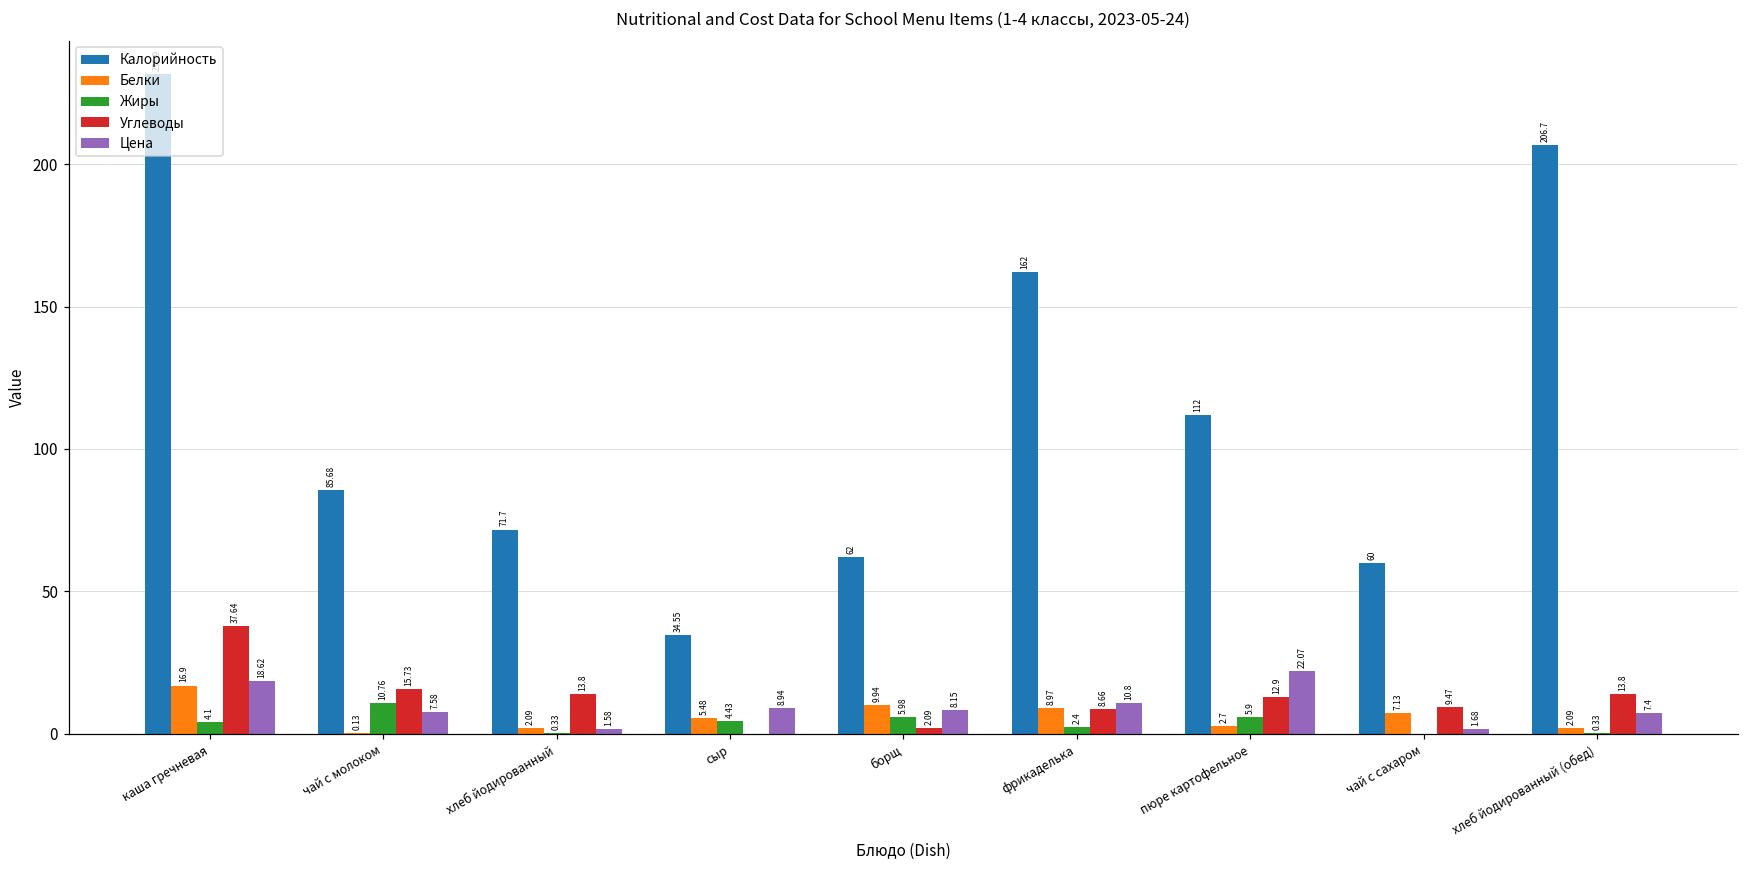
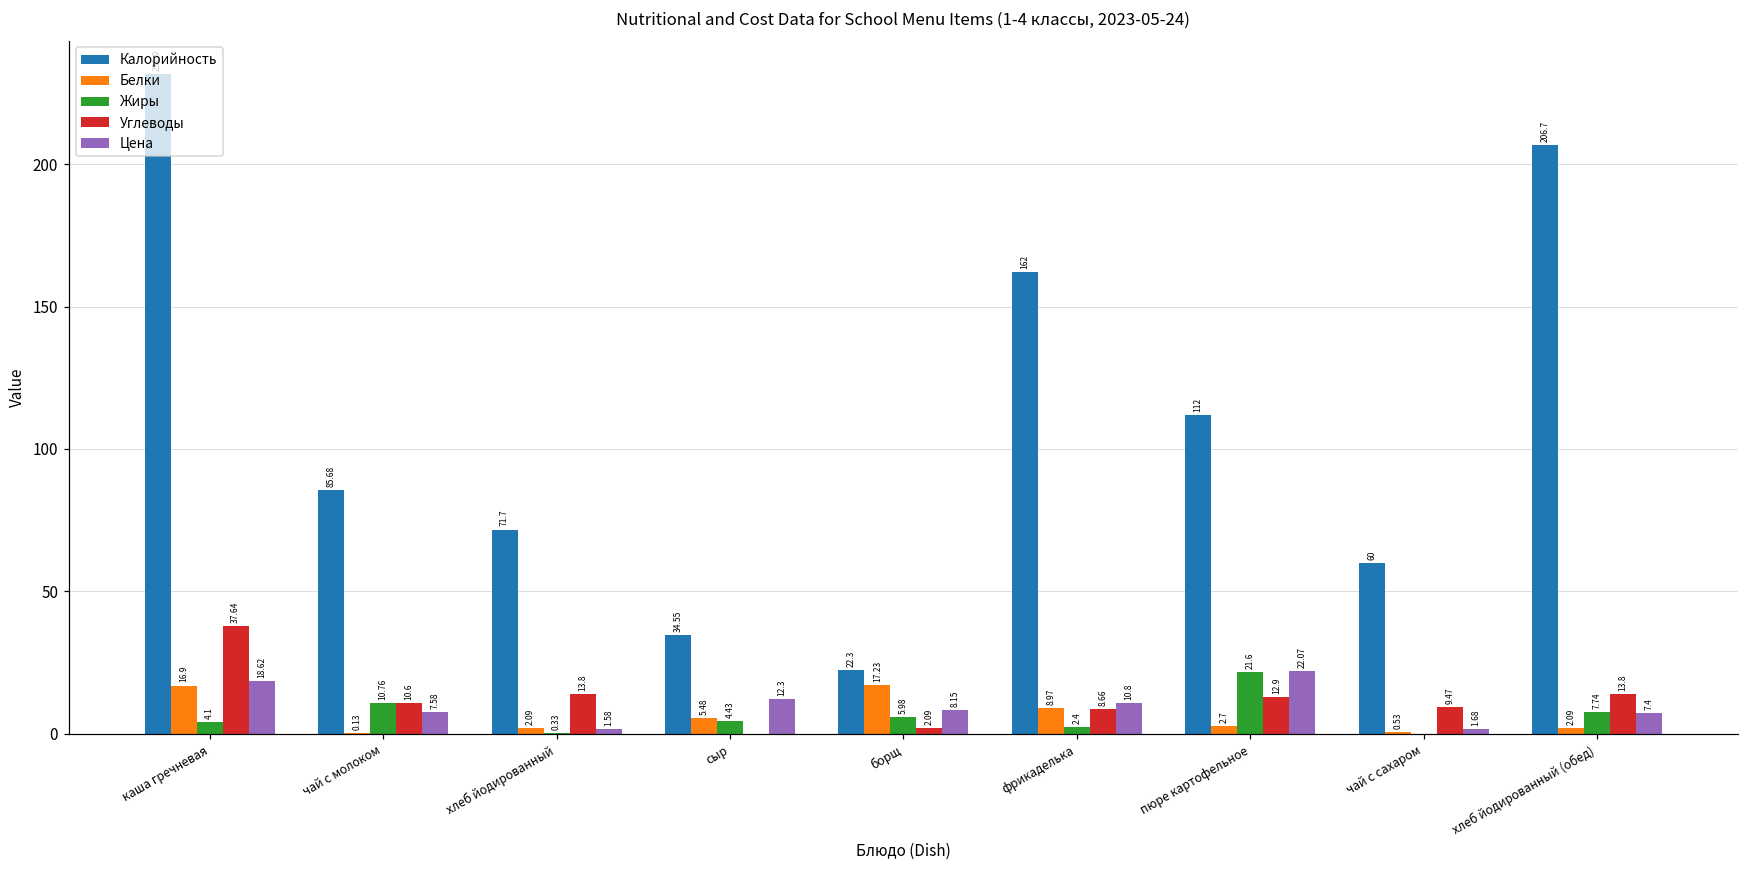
  {
    "Калорийность": {
      "чай с молоком": 85.68,
      "хлеб йодированный": 71.7,
      "сыр": 34.55,
-     "борщ": 62,
+     "борщ": 22.3,
      "фрикаделька": 162,
      "пюре картофельное": 112,
      "чай с сахаром": 60,
      "хлеб йодированный (обед)": 206.7
    },
    "Белки": {
      "каша гречневая": 16.9,
      "чай с молоком": 0.13,
      "хлеб йодированный": 2.09,
      "сыр": 5.48,
-     "борщ": 9.94,
+     "борщ": 17.23,
      "фрикаделька": 8.97,
      "пюре картофельное": 2.7,
-     "чай с сахаром": 7.13,
+     "чай с сахаром": 0.53,
      "хлеб йодированный (обед)": 2.09
    },
    "Жиры": {
      "каша гречневая": 4.1,
      "чай с молоком": 10.76,
      "хлеб йодированный": 0.33,
      "сыр": 4.43,
      "борщ": 5.98,
      "фрикаделька": 2.4,
-     "пюре картофельное": 5.9,
-     "хлеб йодированный (обед)": 0.33
+     "пюре картофельное": 21.6,
+     "хлеб йодированный (обед)": 7.74
    },
    "Углеводы": {
      "каша гречневая": 37.64,
-     "чай с молоком": 15.73,
+     "чай с молоком": 10.6,
      "хлеб йодированный": 13.8,
      "борщ": 2.09,
      "фрикаделька": 8.66,
      "пюре картофельное": 12.9,
      "чай с сахаром": 9.47,
      "хлеб йодированный (обед)": 13.8
    },
    "Цена": {
      "каша гречневая": 18.62,
      "чай с молоком": 7.58,
      "хлеб йодированный": 1.58,
-     "сыр": 8.94,
+     "сыр": 12.3,
      "борщ": 8.15,
      "фрикаделька": 10.8,
      "пюре картофельное": 22.07,
      "чай с сахаром": 1.68,
      "хлеб йодированный (обед)": 7.4
    }
  }
